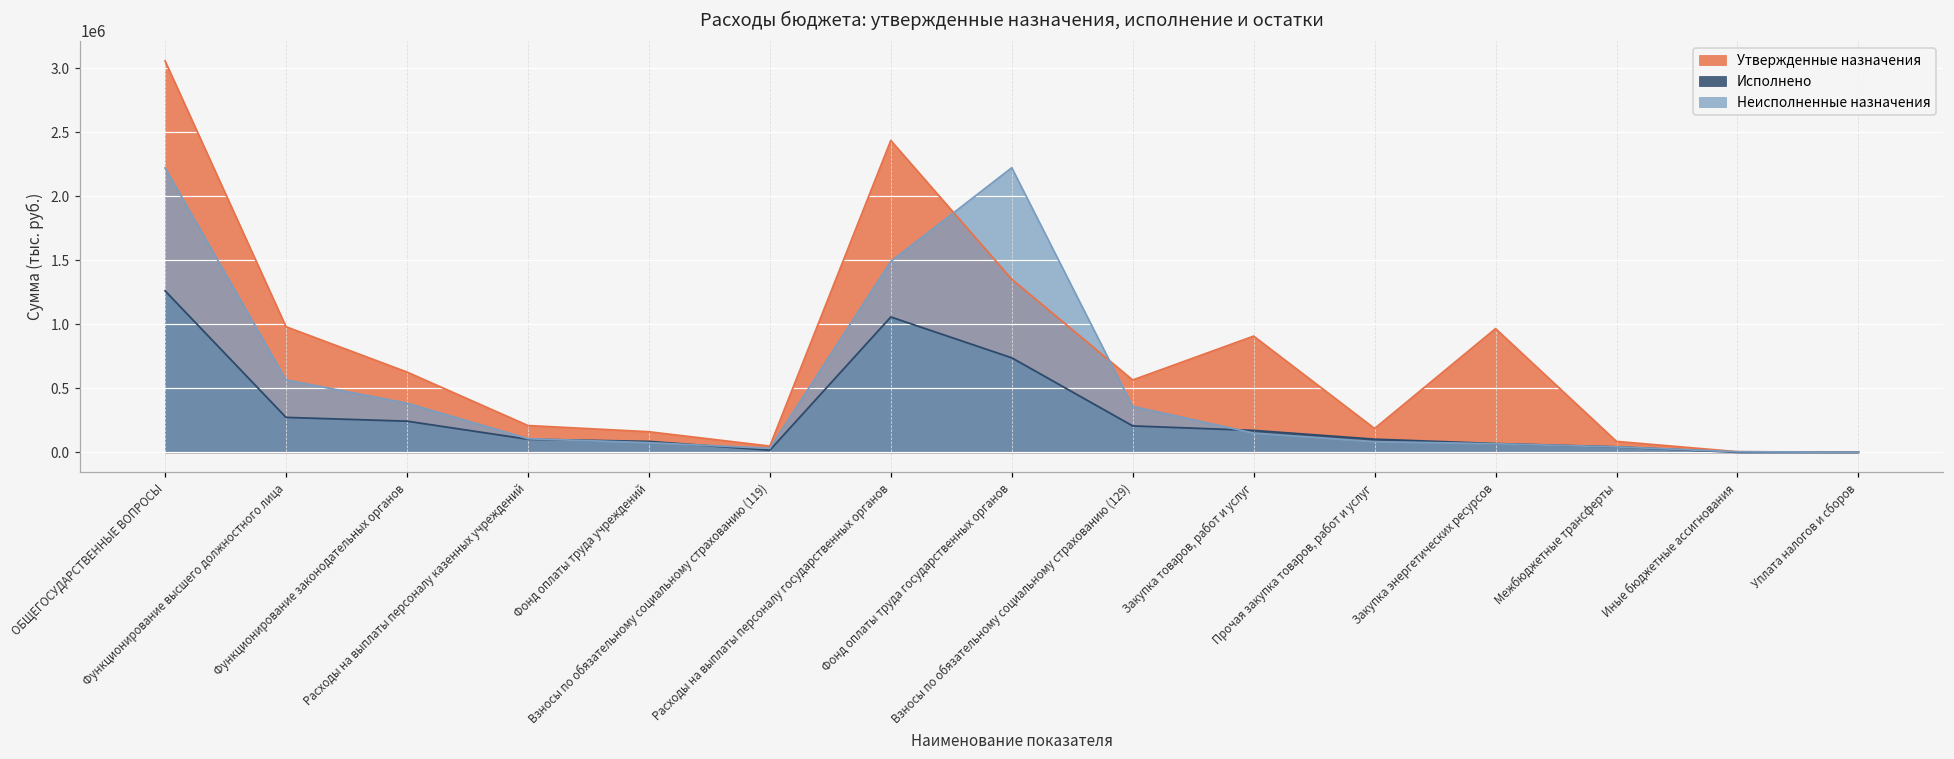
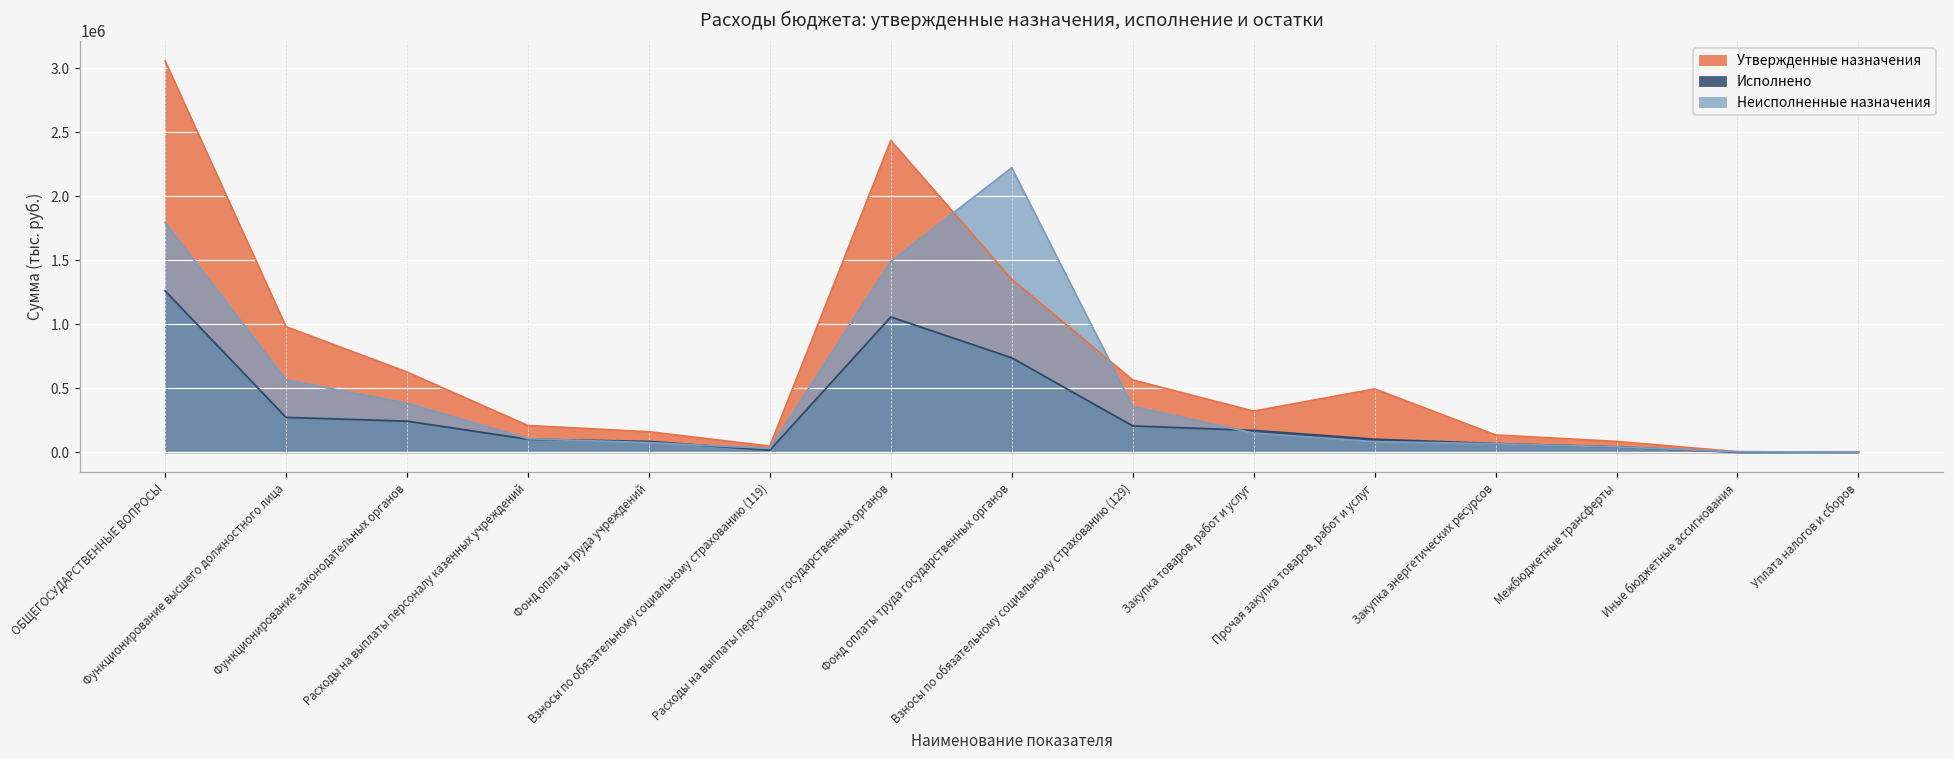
  {
    "Утвержденные назначения": {
      "ОБЩЕГОСУДАРСТВЕННЫЕ ВОПРОСЫ": 3060000,
      "Функционирование высшего должностного лица": 980000,
      "Функционирование законодательных органов": 630000,
      "Расходы на выплаты персоналу казенных учреждений": 210000,
      "Фонд оплаты труда учреждений": 160000,
      "Расходы на выплаты персоналу государственных органов": 2430000,
      "Фонд оплаты труда государственных органов": 1350000,
      "Взносы по обязательному социальному страхованию (129)": 560000,
-     "Закупка товаров, работ и услуг": 910000,
-     "Прочая закупка товаров, работ и услуг": 190000,
-     "Закупка энергетических ресурсов": 970000,
+     "Закупка товаров, работ и услуг": 320000,
+     "Прочая закупка товаров, работ и услуг": 500000,
+     "Закупка энергетических ресурсов": 140000,
      "Межбюджетные трансферты": 90000
    },
    "Исполнено": {
      "ОБЩЕГОСУДАРСТВЕННЫЕ ВОПРОСЫ": 1260000,
      "Функционирование высшего должностного лица": 270000,
      "Функционирование законодательных органов": 240000,
      "Расходы на выплаты персоналу государственных органов": 1060000,
      "Фонд оплаты труда государственных органов": 740000,
      "Взносы по обязательному социальному страхованию (129)": 210000
    },
    "Неисполненные назначения": {
-     "ОБЩЕГОСУДАРСТВЕННЫЕ ВОПРОСЫ": 2220000,
+     "ОБЩЕГОСУДАРСТВЕННЫЕ ВОПРОСЫ": 1790000,
      "Функционирование высшего должностного лица": 570000,
      "Функционирование законодательных органов": 380000,
      "Расходы на выплаты персоналу государственных органов": 1490000,
      "Фонд оплаты труда государственных органов": 2220000,
      "Взносы по обязательному социальному страхованию (129)": 360000
    }
  }
